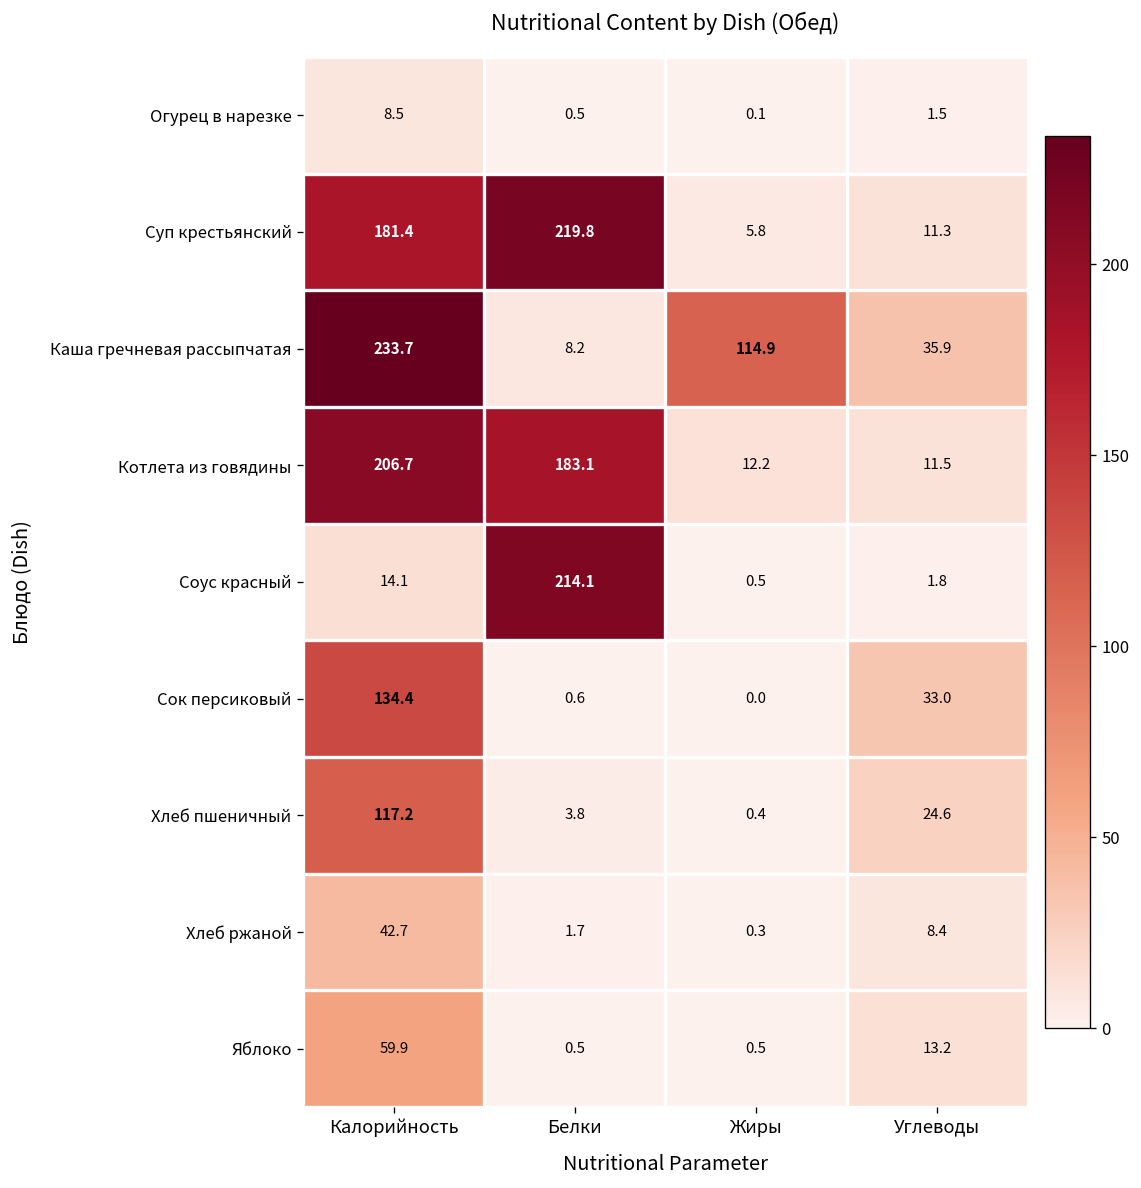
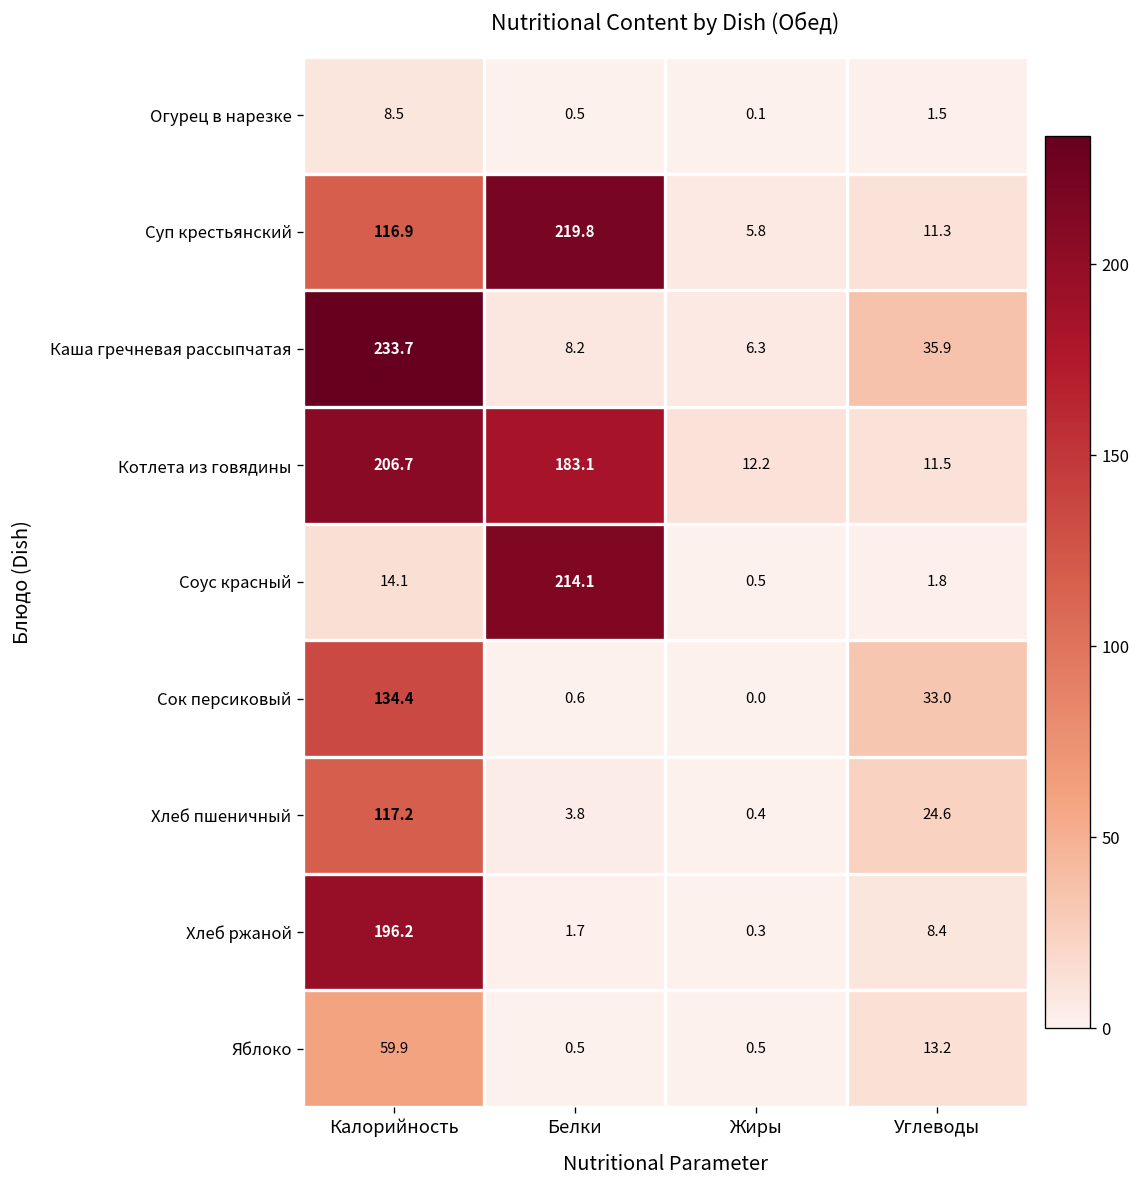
  {
    "Огурец в нарезке": {
      "Калорийность": 8.5,
      "Белки": 0.5,
      "Жиры": 0.1,
      "Углеводы": 1.5
    },
    "Суп крестьянский": {
-     "Калорийность": 181.4,
+     "Калорийность": 116.9,
      "Белки": 219.8,
      "Жиры": 5.8,
      "Углеводы": 11.3
    },
    "Каша гречневая рассыпчатая": {
      "Калорийность": 233.7,
      "Белки": 8.2,
-     "Жиры": 114.9,
+     "Жиры": 6.3,
      "Углеводы": 35.9
    },
    "Котлета из говядины": {
      "Калорийность": 206.7,
      "Белки": 183.1,
      "Жиры": 12.2,
      "Углеводы": 11.5
    },
    "Соус красный": {
      "Калорийность": 14.1,
      "Белки": 214.1,
      "Жиры": 0.5,
      "Углеводы": 1.8
    },
    "Сок персиковый": {
      "Калорийность": 134.4,
      "Белки": 0.6,
      "Жиры": 0.0,
      "Углеводы": 33.0
    },
    "Хлеб пшеничный": {
      "Калорийность": 117.2,
      "Белки": 3.8,
      "Жиры": 0.4,
      "Углеводы": 24.6
    },
    "Хлеб ржаной": {
-     "Калорийность": 42.7,
+     "Калорийность": 196.2,
      "Белки": 1.7,
      "Жиры": 0.3,
      "Углеводы": 8.4
    },
    "Яблоко": {
      "Калорийность": 59.9,
      "Белки": 0.5,
      "Жиры": 0.5,
      "Углеводы": 13.2
    }
  }
